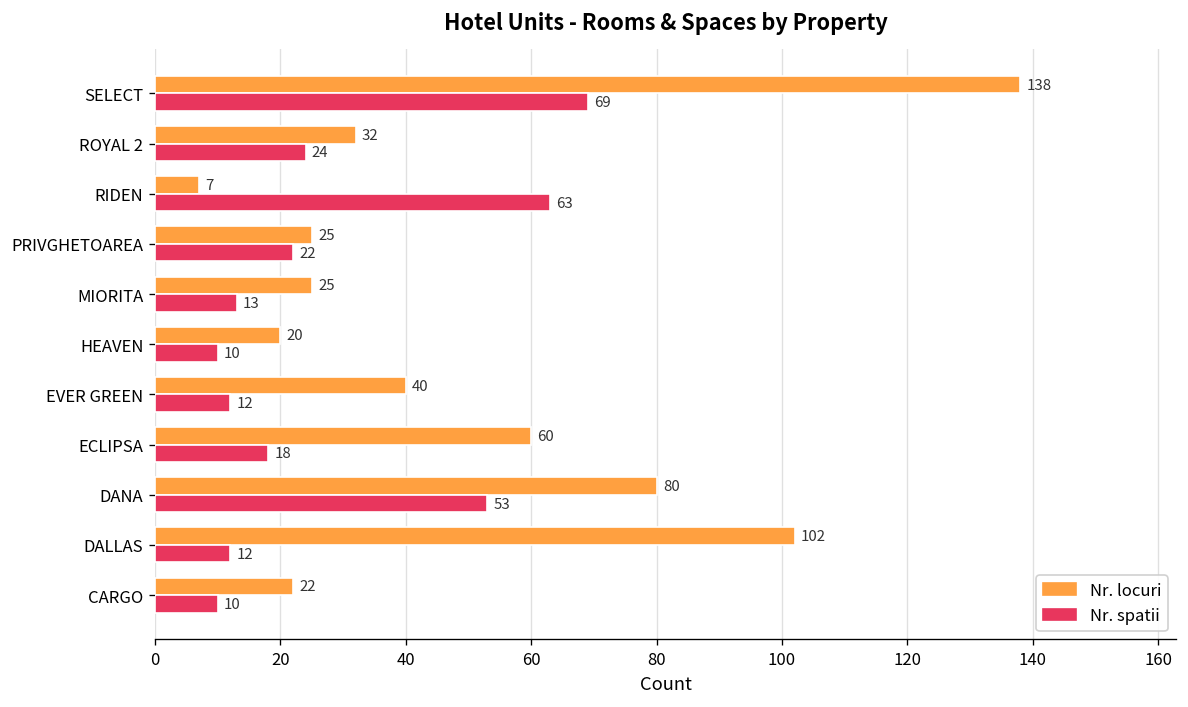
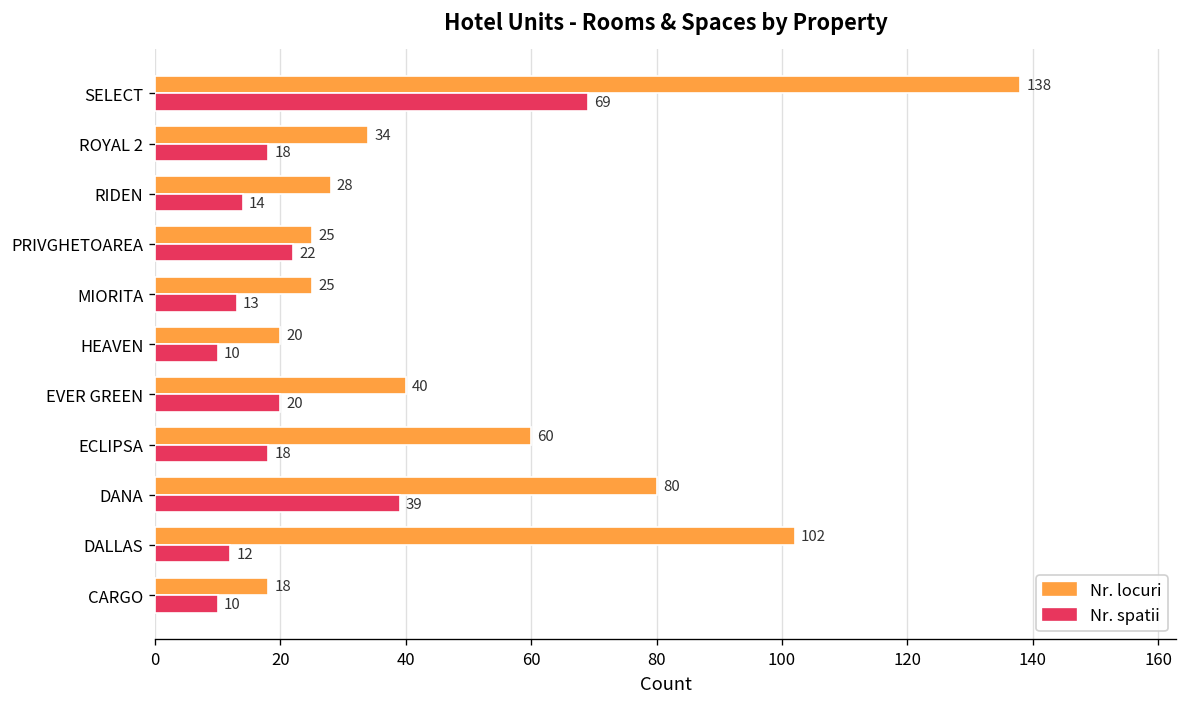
  {
    "Nr. locuri": {
      "SELECT": 138,
-     "ROYAL 2": 32,
-     "RIDEN": 7,
+     "ROYAL 2": 34,
+     "RIDEN": 28,
      "PRIVGHETOAREA": 25,
      "MIORITA": 25,
      "HEAVEN": 20,
      "EVER GREEN": 40,
      "ECLIPSA": 60,
      "DANA": 80,
      "DALLAS": 102,
-     "CARGO": 22
+     "CARGO": 18
    },
    "Nr. spatii": {
      "SELECT": 69,
-     "ROYAL 2": 24,
-     "RIDEN": 63,
+     "ROYAL 2": 18,
+     "RIDEN": 14,
      "PRIVGHETOAREA": 22,
      "MIORITA": 13,
      "HEAVEN": 10,
-     "EVER GREEN": 12,
+     "EVER GREEN": 20,
      "ECLIPSA": 18,
-     "DANA": 53,
+     "DANA": 39,
      "DALLAS": 12,
      "CARGO": 10
    }
  }
